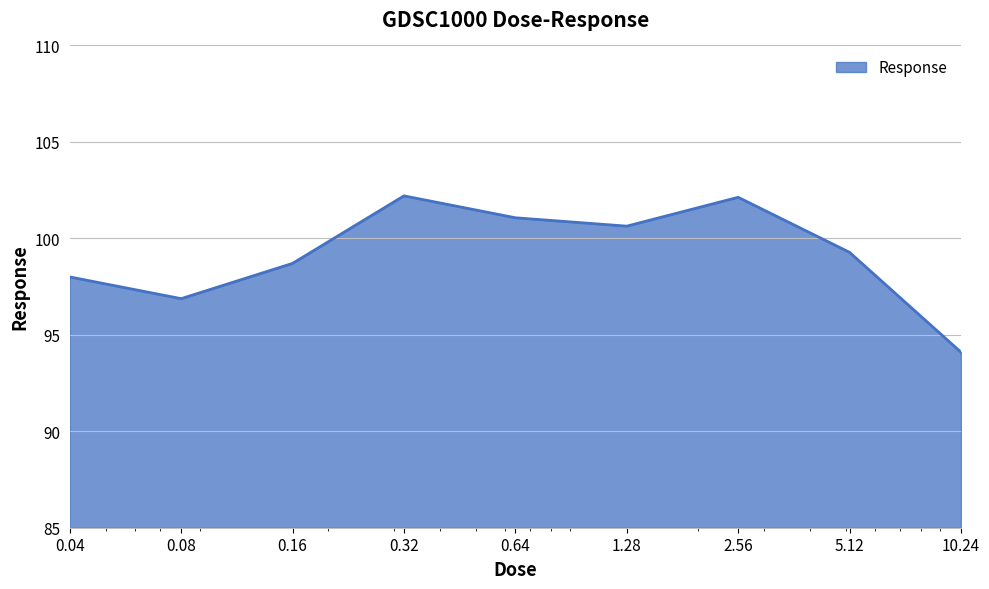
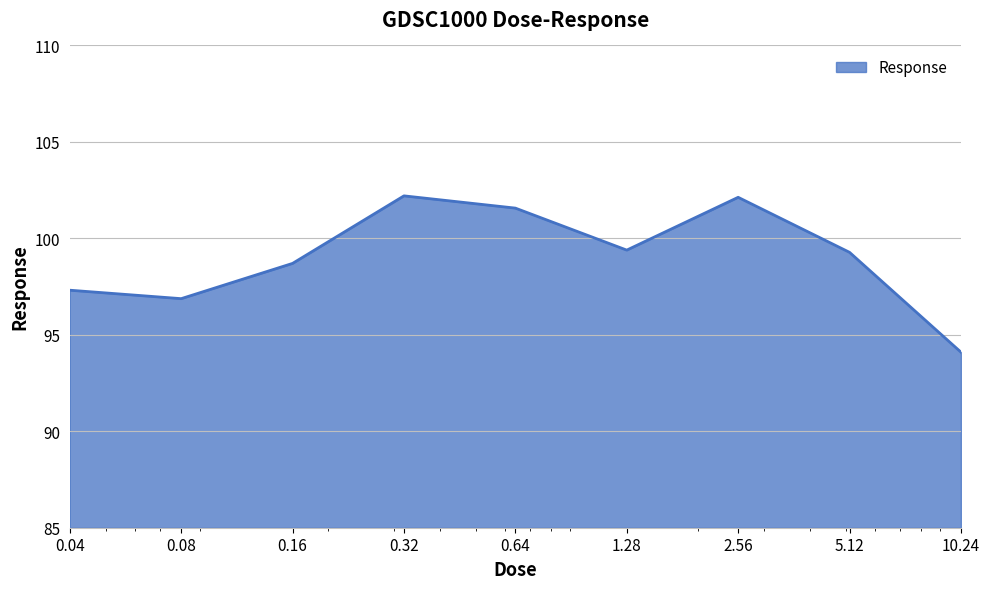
  {
-   "0.04": 98.0,
+   "0.04": 97.3,
    "0.08": 96.9,
    "0.16": 98.7,
    "0.32": 102.2,
-   "0.64": 101.1,
-   "1.28": 100.6,
+   "0.64": 101.6,
+   "1.28": 99.4,
    "2.56": 102.1,
    "5.12": 99.3,
    "10.24": 94.1
  }
